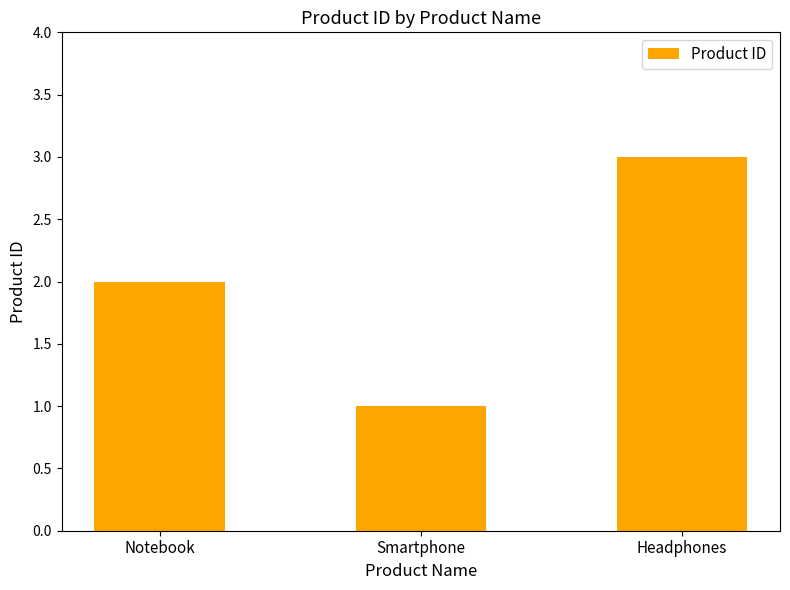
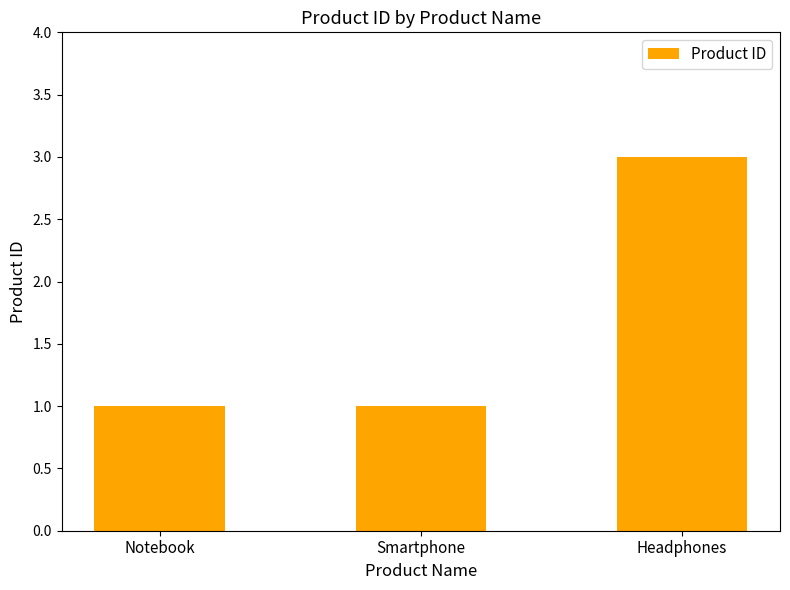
  {
-   "Notebook": 2,
+   "Notebook": 1,
    "Smartphone": 1,
    "Headphones": 3
  }
